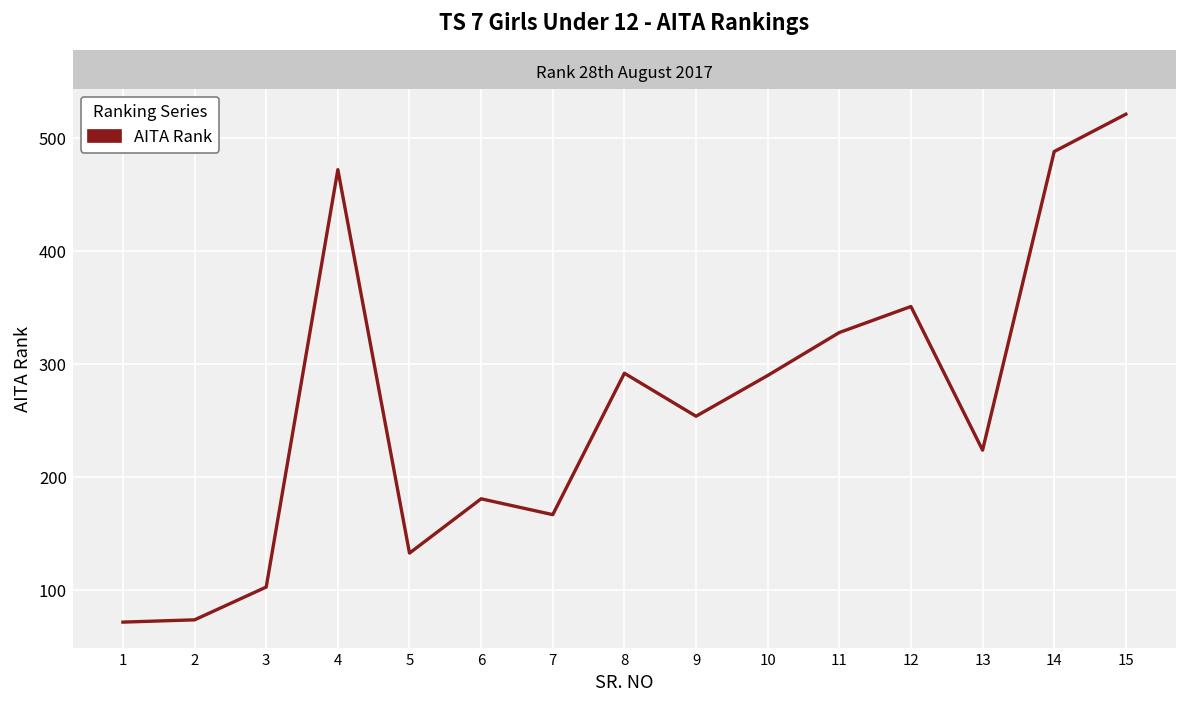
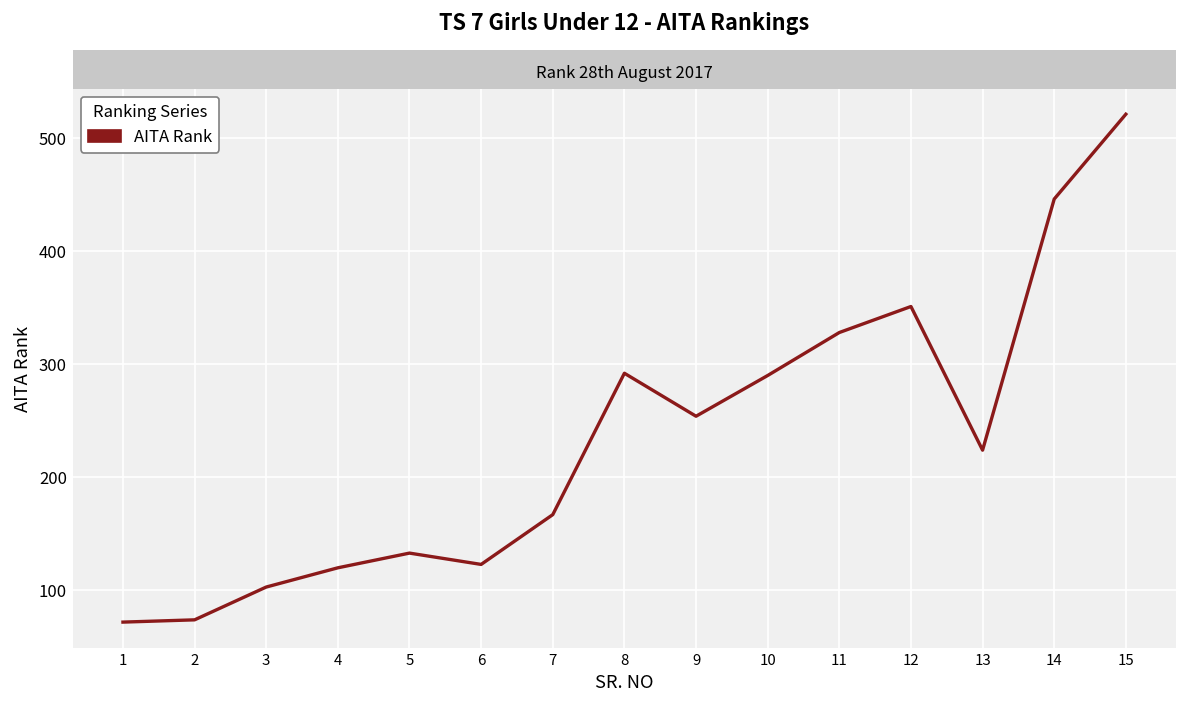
  {
    "1": 70,
    "2": 70,
    "3": 100,
-   "4": 470,
+   "4": 120,
    "5": 130,
-   "6": 180,
+   "6": 120,
    "7": 170,
    "8": 290,
    "9": 250,
    "10": 290,
    "11": 330,
    "12": 350,
    "13": 220,
-   "14": 490,
+   "14": 450,
    "15": 520
  }
